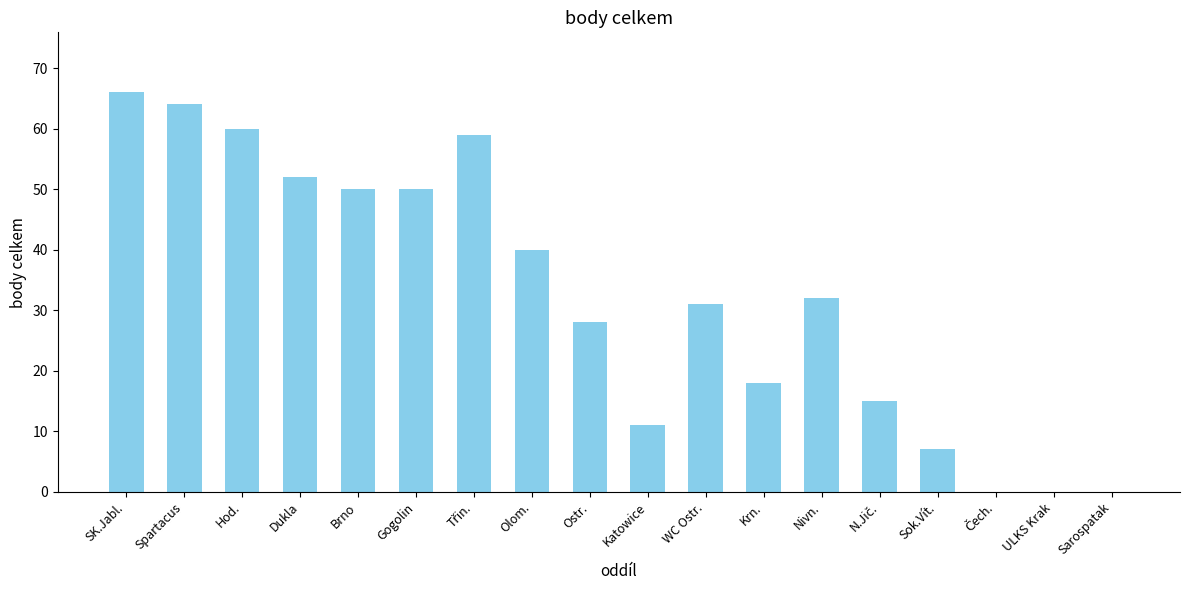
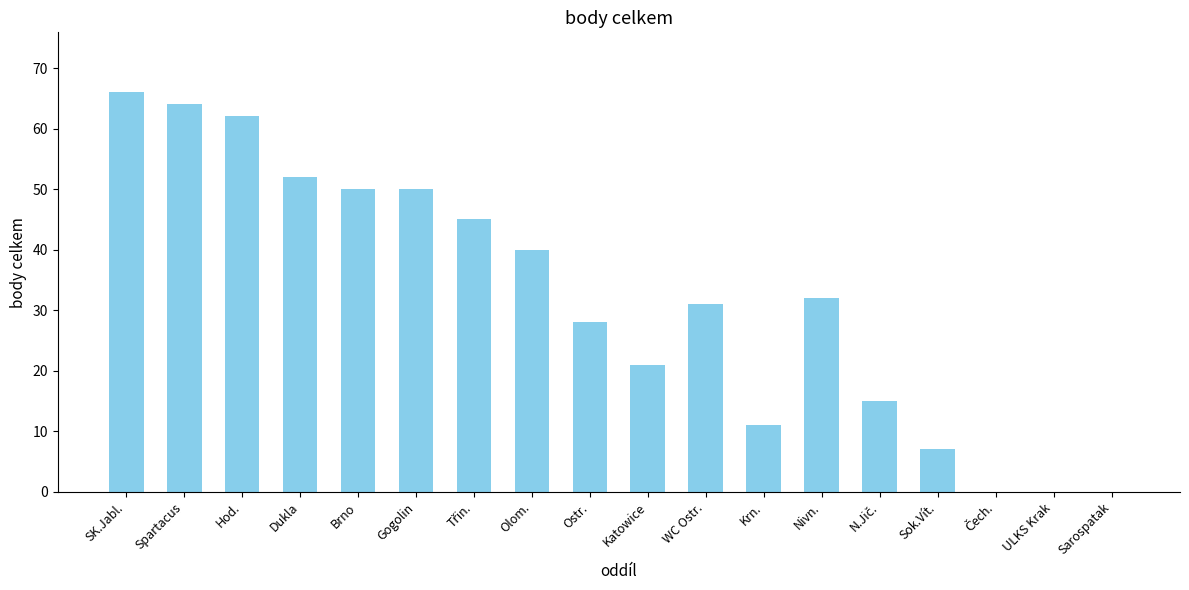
  {
    "SK.Jabl.": 66,
    "Spartacus": 64,
-   "Hod.": 60,
+   "Hod.": 62,
    "Dukla": 52,
    "Brno": 50,
    "Gogolin": 50,
-   "Třin.": 59,
+   "Třin.": 45,
    "Olom.": 40,
    "Ostr.": 28,
-   "Katowice": 11,
+   "Katowice": 21,
    "WC Ostr.": 31,
-   "Krn.": 18,
+   "Krn.": 11,
    "Nivn.": 32,
    "N.Jič.": 15,
    "Sok.Vít.": 7,
    "Čech.": 0,
    "ULKS Krak": 0,
    "Sarospatak": 0
  }
